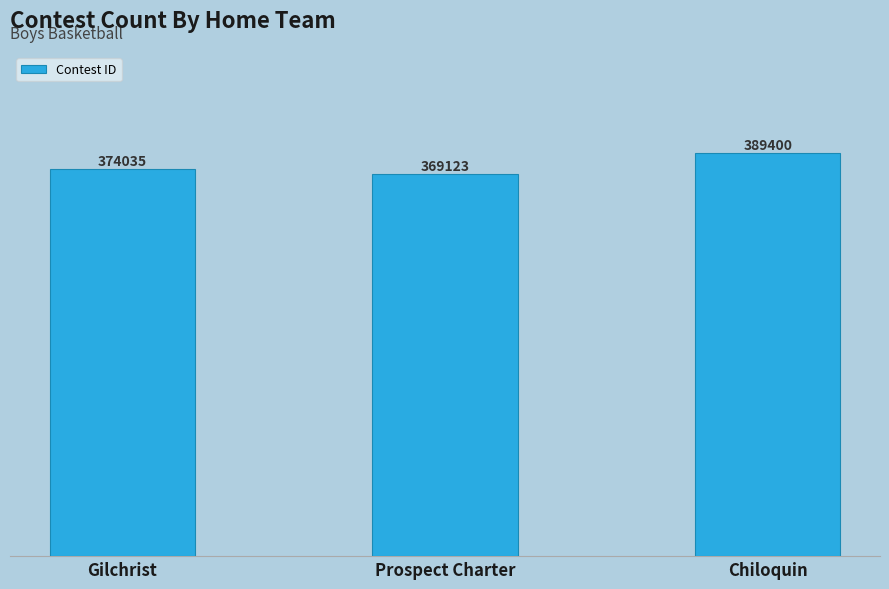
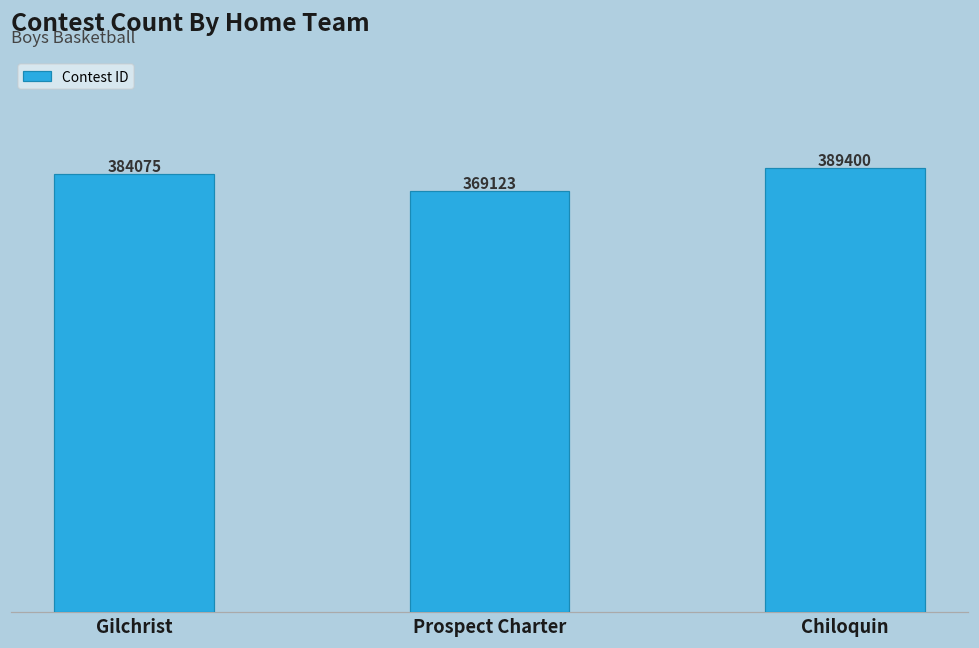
  {
-   "Gilchrist": 374035,
+   "Gilchrist": 384075,
    "Prospect Charter": 369123,
    "Chiloquin": 389400
  }
